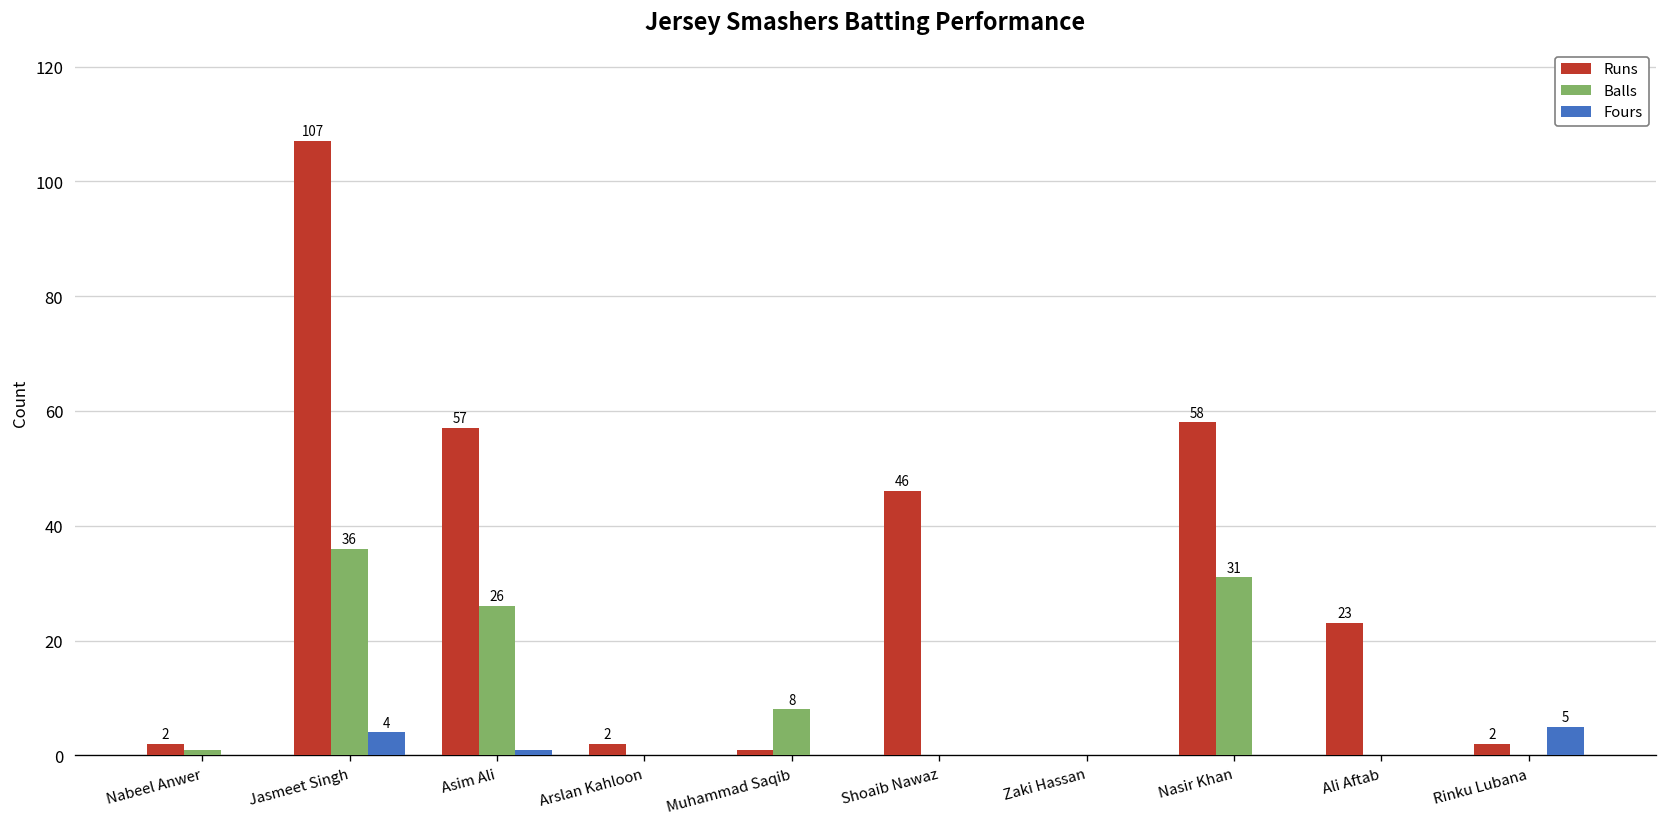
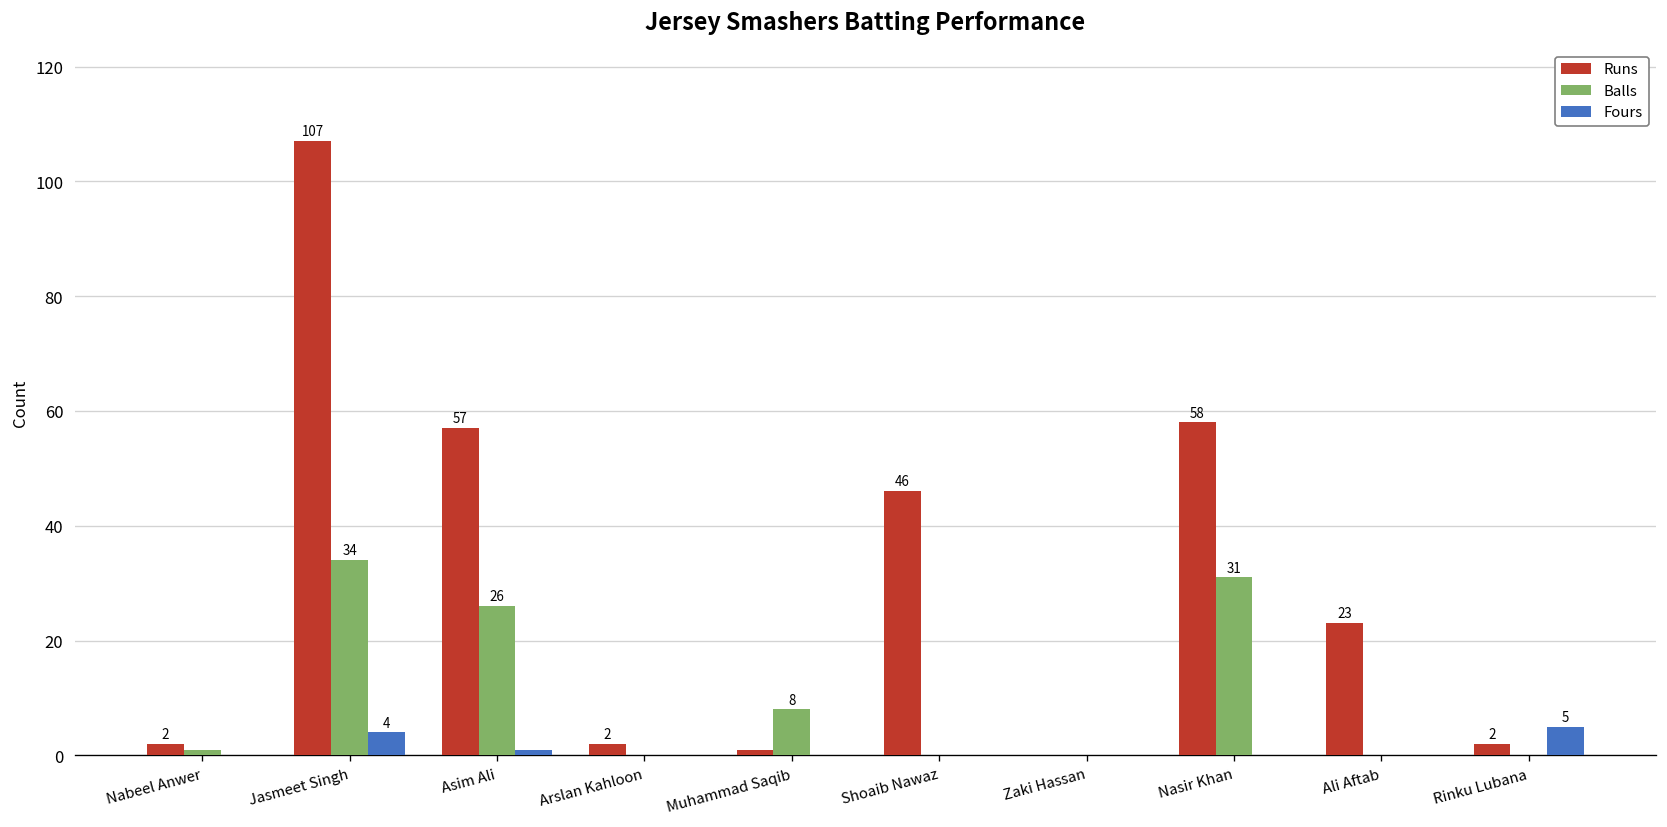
  {
    "Runs": {
      "Nabeel Anwer": 2,
      "Jasmeet Singh": 107,
      "Asim Ali": 57,
      "Arslan Kahloon": 2,
      "Shoaib Nawaz": 46,
      "Nasir Khan": 58,
      "Ali Aftab": 23,
      "Rinku Lubana": 2
    },
    "Balls": {
-     "Jasmeet Singh": 36,
+     "Jasmeet Singh": 34,
      "Asim Ali": 26,
      "Muhammad Saqib": 8,
      "Nasir Khan": 31
    },
    "Fours": {
      "Jasmeet Singh": 4,
      "Rinku Lubana": 5
    }
  }
